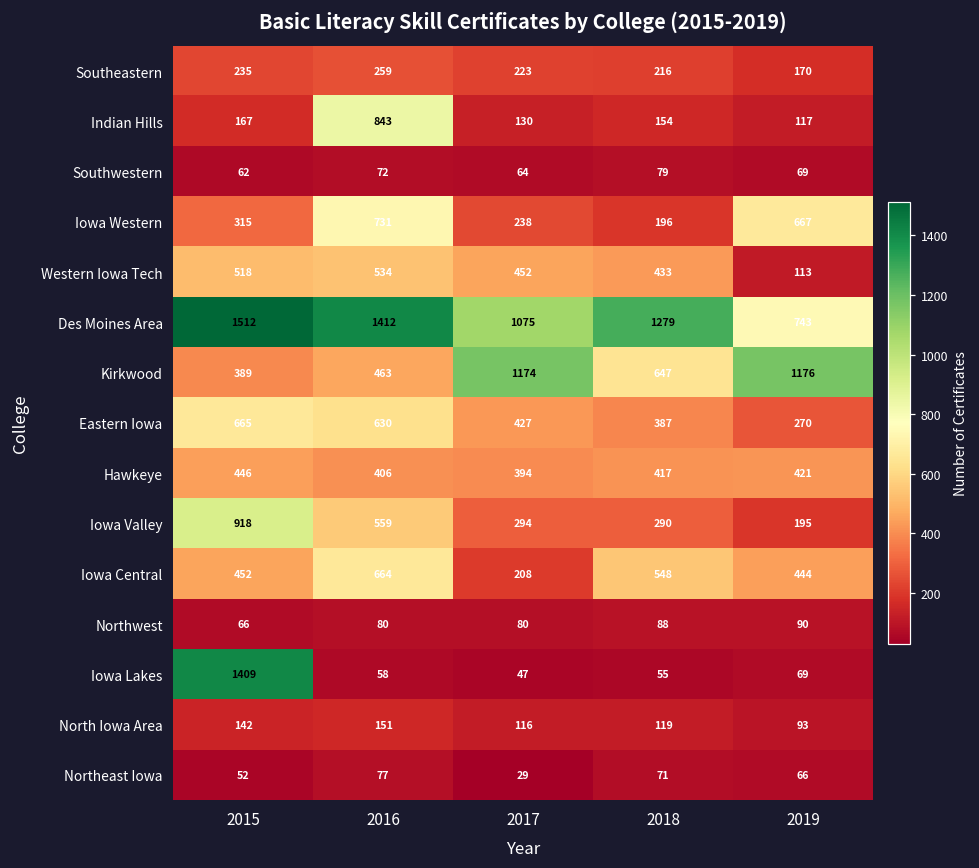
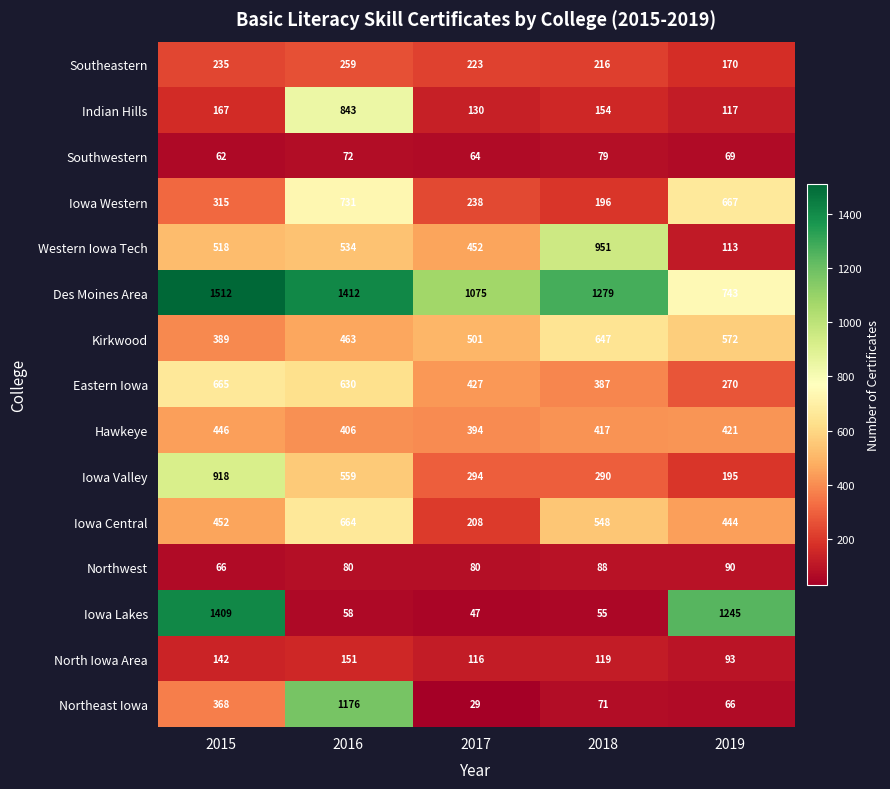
  {
    "Southeastern": {
      "2015": 235,
      "2016": 259,
      "2017": 223,
      "2018": 216,
      "2019": 170
    },
    "Indian Hills": {
      "2015": 167,
      "2016": 843,
      "2017": 130,
      "2018": 154,
      "2019": 117
    },
    "Southwestern": {
      "2015": 62,
      "2016": 72,
      "2017": 64,
      "2018": 79,
      "2019": 69
    },
    "Iowa Western": {
      "2015": 315,
      "2016": 731,
      "2017": 238,
      "2018": 196,
      "2019": 667
    },
    "Western Iowa Tech": {
      "2015": 518,
      "2016": 534,
      "2017": 452,
-     "2018": 433,
+     "2018": 951,
      "2019": 113
    },
    "Des Moines Area": {
      "2015": 1512,
      "2016": 1412,
      "2017": 1075,
      "2018": 1279,
      "2019": 743
    },
    "Kirkwood": {
      "2015": 389,
      "2016": 463,
-     "2017": 1174,
+     "2017": 501,
      "2018": 647,
-     "2019": 1176
+     "2019": 572
    },
    "Eastern Iowa": {
      "2015": 665,
      "2016": 630,
      "2017": 427,
      "2018": 387,
      "2019": 270
    },
    "Hawkeye": {
      "2015": 446,
      "2016": 406,
      "2017": 394,
      "2018": 417,
      "2019": 421
    },
    "Iowa Valley": {
      "2015": 918,
      "2016": 559,
      "2017": 294,
      "2018": 290,
      "2019": 195
    },
    "Iowa Central": {
      "2015": 452,
      "2016": 664,
      "2017": 208,
      "2018": 548,
      "2019": 444
    },
    "Northwest": {
      "2015": 66,
      "2016": 80,
      "2017": 80,
      "2018": 88,
      "2019": 90
    },
    "Iowa Lakes": {
      "2015": 1409,
      "2016": 58,
      "2017": 47,
      "2018": 55,
-     "2019": 69
+     "2019": 1245
    },
    "North Iowa Area": {
      "2015": 142,
      "2016": 151,
      "2017": 116,
      "2018": 119,
      "2019": 93
    },
    "Northeast Iowa": {
-     "2015": 52,
-     "2016": 77,
+     "2015": 368,
+     "2016": 1176,
      "2017": 29,
      "2018": 71,
      "2019": 66
    }
  }
